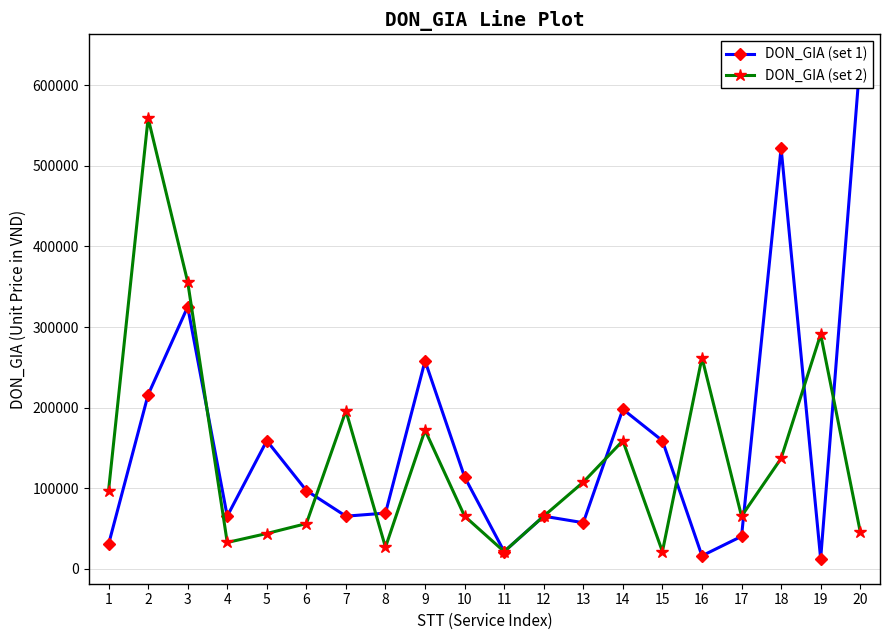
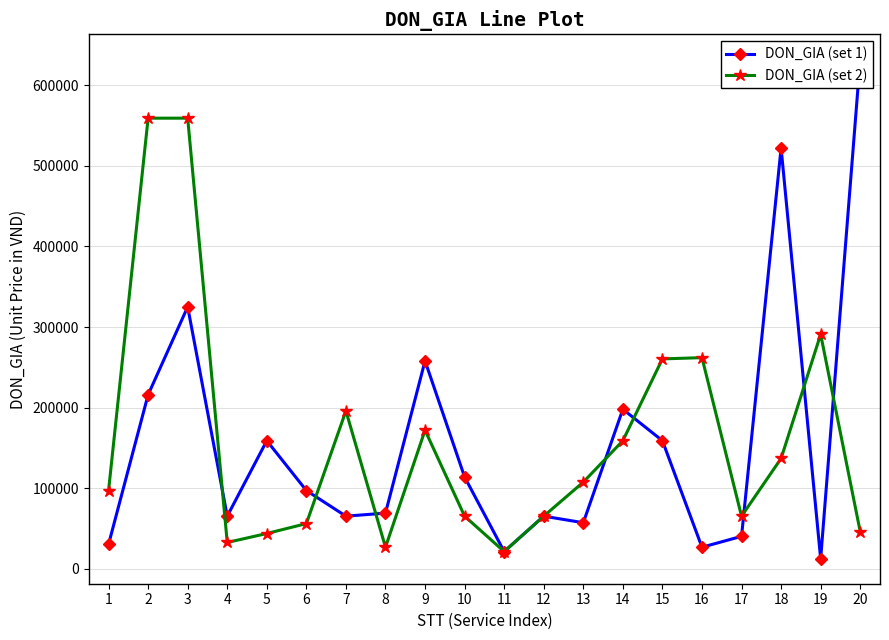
  {
    "DON_GIA (set 1)": {
      "1": 30000,
      "2": 220000,
      "3": 330000,
      "4": 70000,
      "5": 160000,
      "6": 100000,
      "7": 70000,
      "8": 70000,
      "9": 260000,
      "10": 110000,
      "13": 60000,
      "14": 200000,
      "15": 160000,
-     "16": 20000,
+     "16": 30000,
      "17": 40000,
      "18": 520000,
      "19": 10000
    },
    "DON_GIA (set 2)": {
      "1": 100000,
      "2": 560000,
-     "3": 360000,
+     "3": 560000,
      "4": 30000,
      "5": 40000,
      "6": 60000,
      "7": 200000,
      "8": 30000,
      "9": 170000,
      "10": 70000,
      "13": 110000,
      "14": 160000,
-     "15": 20000,
+     "15": 260000,
      "16": 260000,
      "17": 70000,
      "18": 140000,
      "19": 290000,
      "20": 50000
    }
  }
